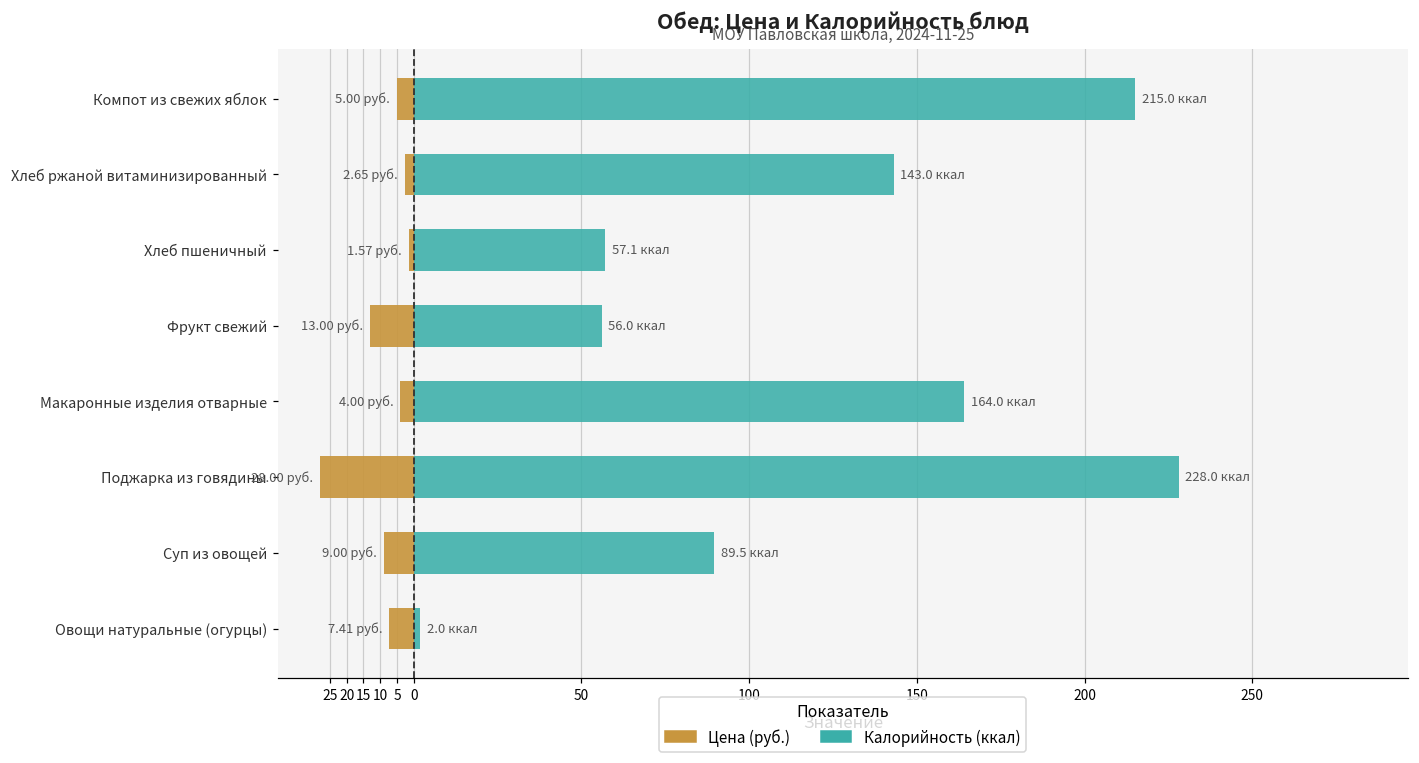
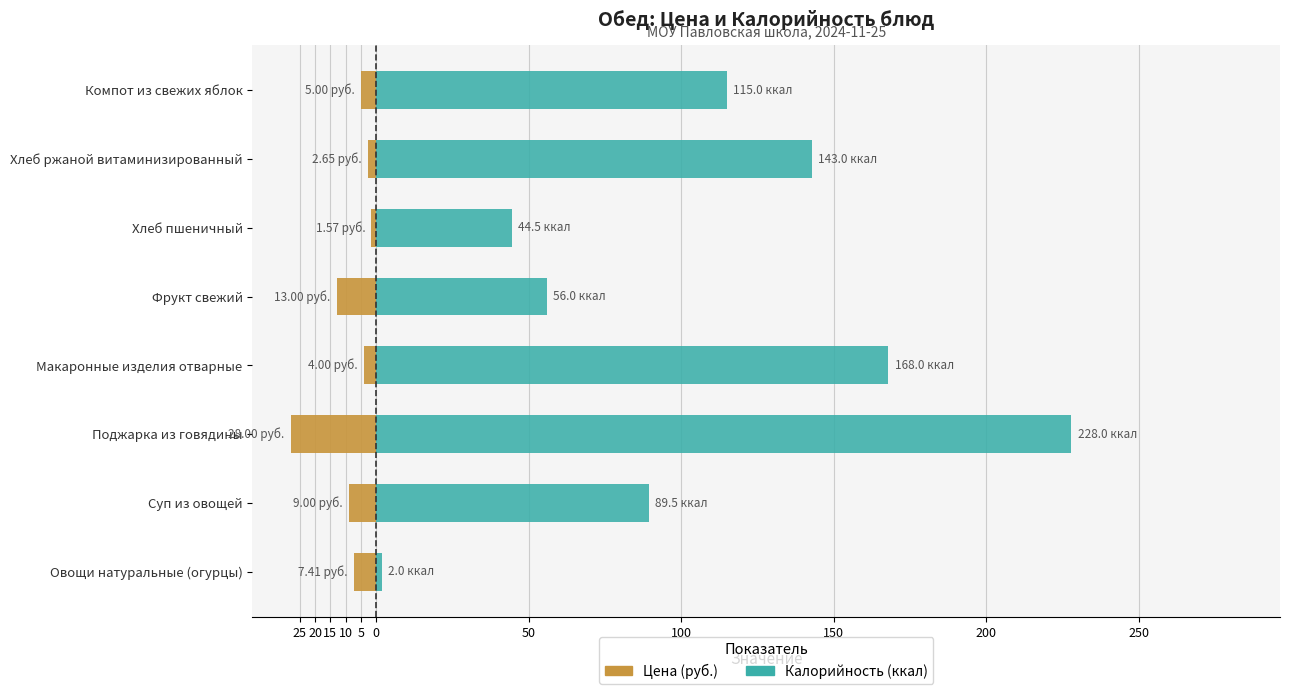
  {
    "Калорийность (ккал)": {
-     "Компот из свежих яблок": 215.0,
+     "Компот из свежих яблок": 115.0,
      "Хлеб ржаной витаминизированный": 143.0,
-     "Хлеб пшеничный": 57.1,
+     "Хлеб пшеничный": 44.5,
      "Фрукт свежий": 56.0,
-     "Макаронные изделия отварные": 164.0,
+     "Макаронные изделия отварные": 168.0,
      "Поджарка из говядины": 228.0,
      "Суп из овощей": 89.5,
      "Овощи натуральные (огурцы)": 2.0
    }
  }
